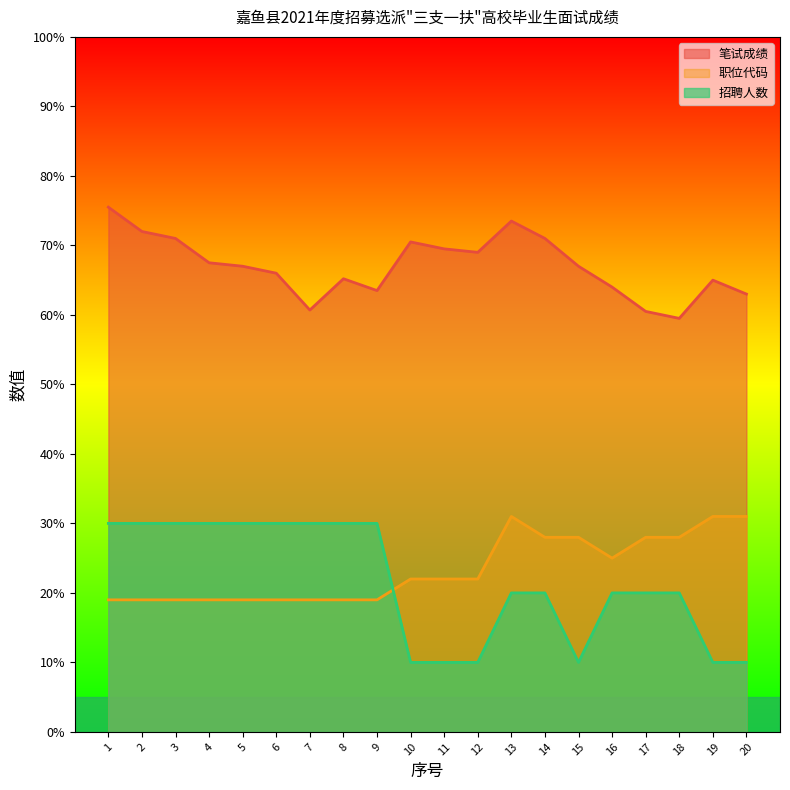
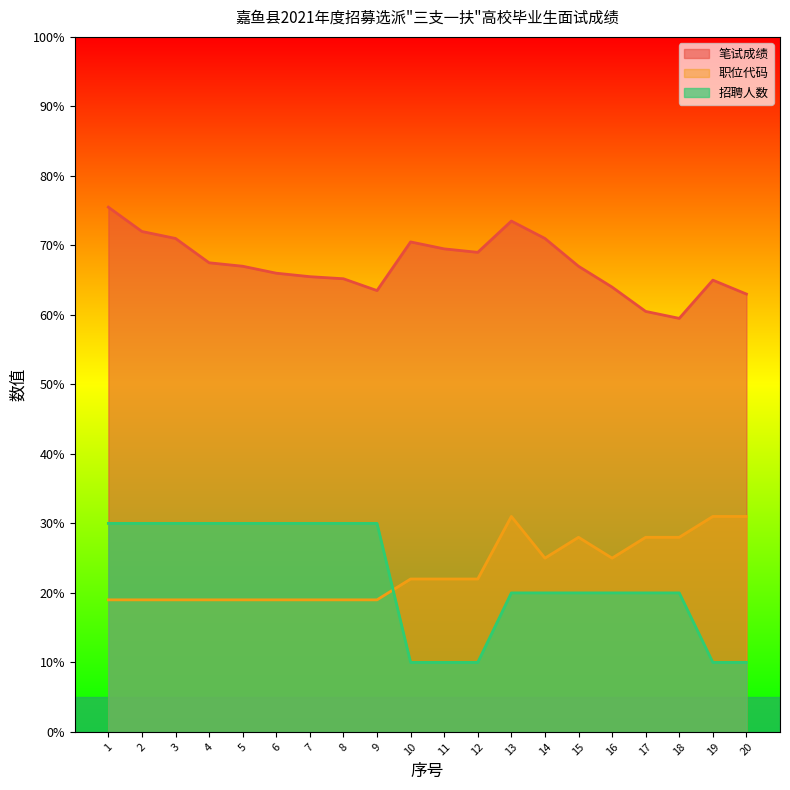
  {
    "笔试成绩": {
      "1": "76%",
      "2": "72%",
      "3": "71%",
      "4": "68%",
      "5": "67%",
      "6": "66%",
-     "7": "61%",
+     "7": "66%",
      "8": "65%",
      "9": "64%",
      "10": "71%",
      "11": "70%",
      "12": "69%",
      "13": "74%",
      "14": "71%",
      "15": "67%",
      "16": "64%",
      "17": "61%",
      "18": "60%",
      "19": "65%",
      "20": "63%"
    },
    "职位代码": {
      "1": "19%",
      "2": "19%",
      "3": "19%",
      "4": "19%",
      "5": "19%",
      "6": "19%",
      "7": "19%",
      "8": "19%",
      "9": "19%",
      "10": "22%",
      "11": "22%",
      "12": "22%",
      "13": "31%",
-     "14": "28%",
+     "14": "25%",
      "15": "28%",
      "16": "25%",
      "17": "28%",
      "18": "28%",
      "19": "31%",
      "20": "31%"
    },
    "招聘人数": {
      "1": "30%",
      "2": "30%",
      "3": "30%",
      "4": "30%",
      "5": "30%",
      "6": "30%",
      "7": "30%",
      "8": "30%",
      "9": "30%",
      "10": "10%",
      "11": "10%",
      "12": "10%",
      "13": "20%",
      "14": "20%",
-     "15": "10%",
+     "15": "20%",
      "16": "20%",
      "17": "20%",
      "18": "20%",
      "19": "10%",
      "20": "10%"
    }
  }
